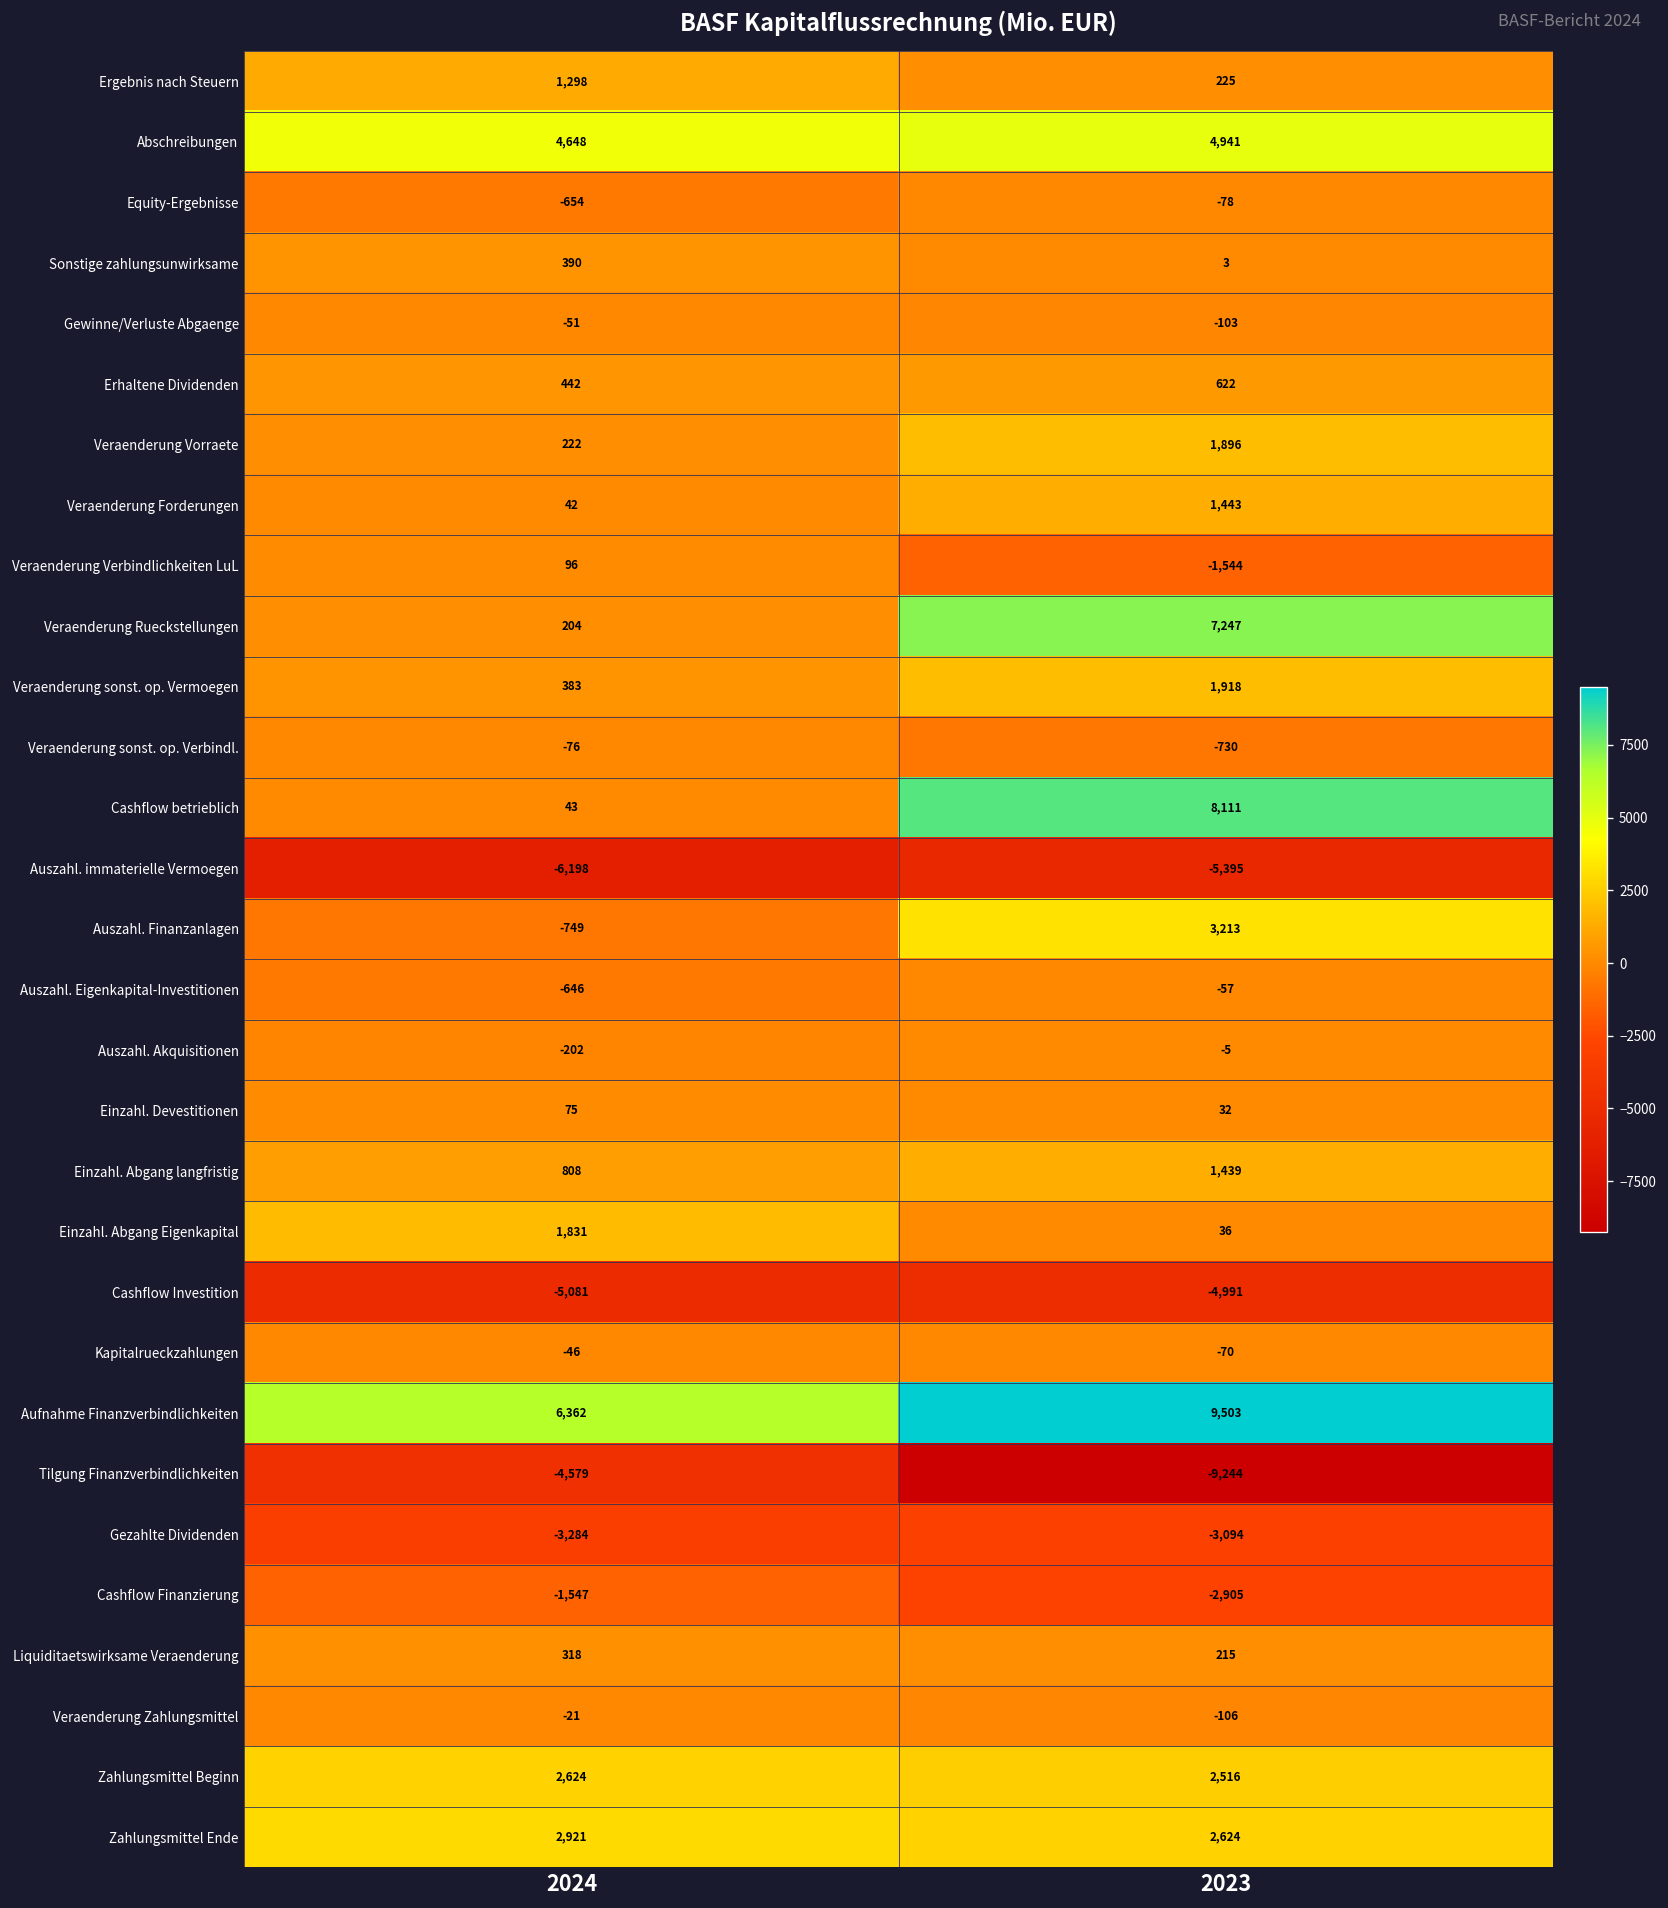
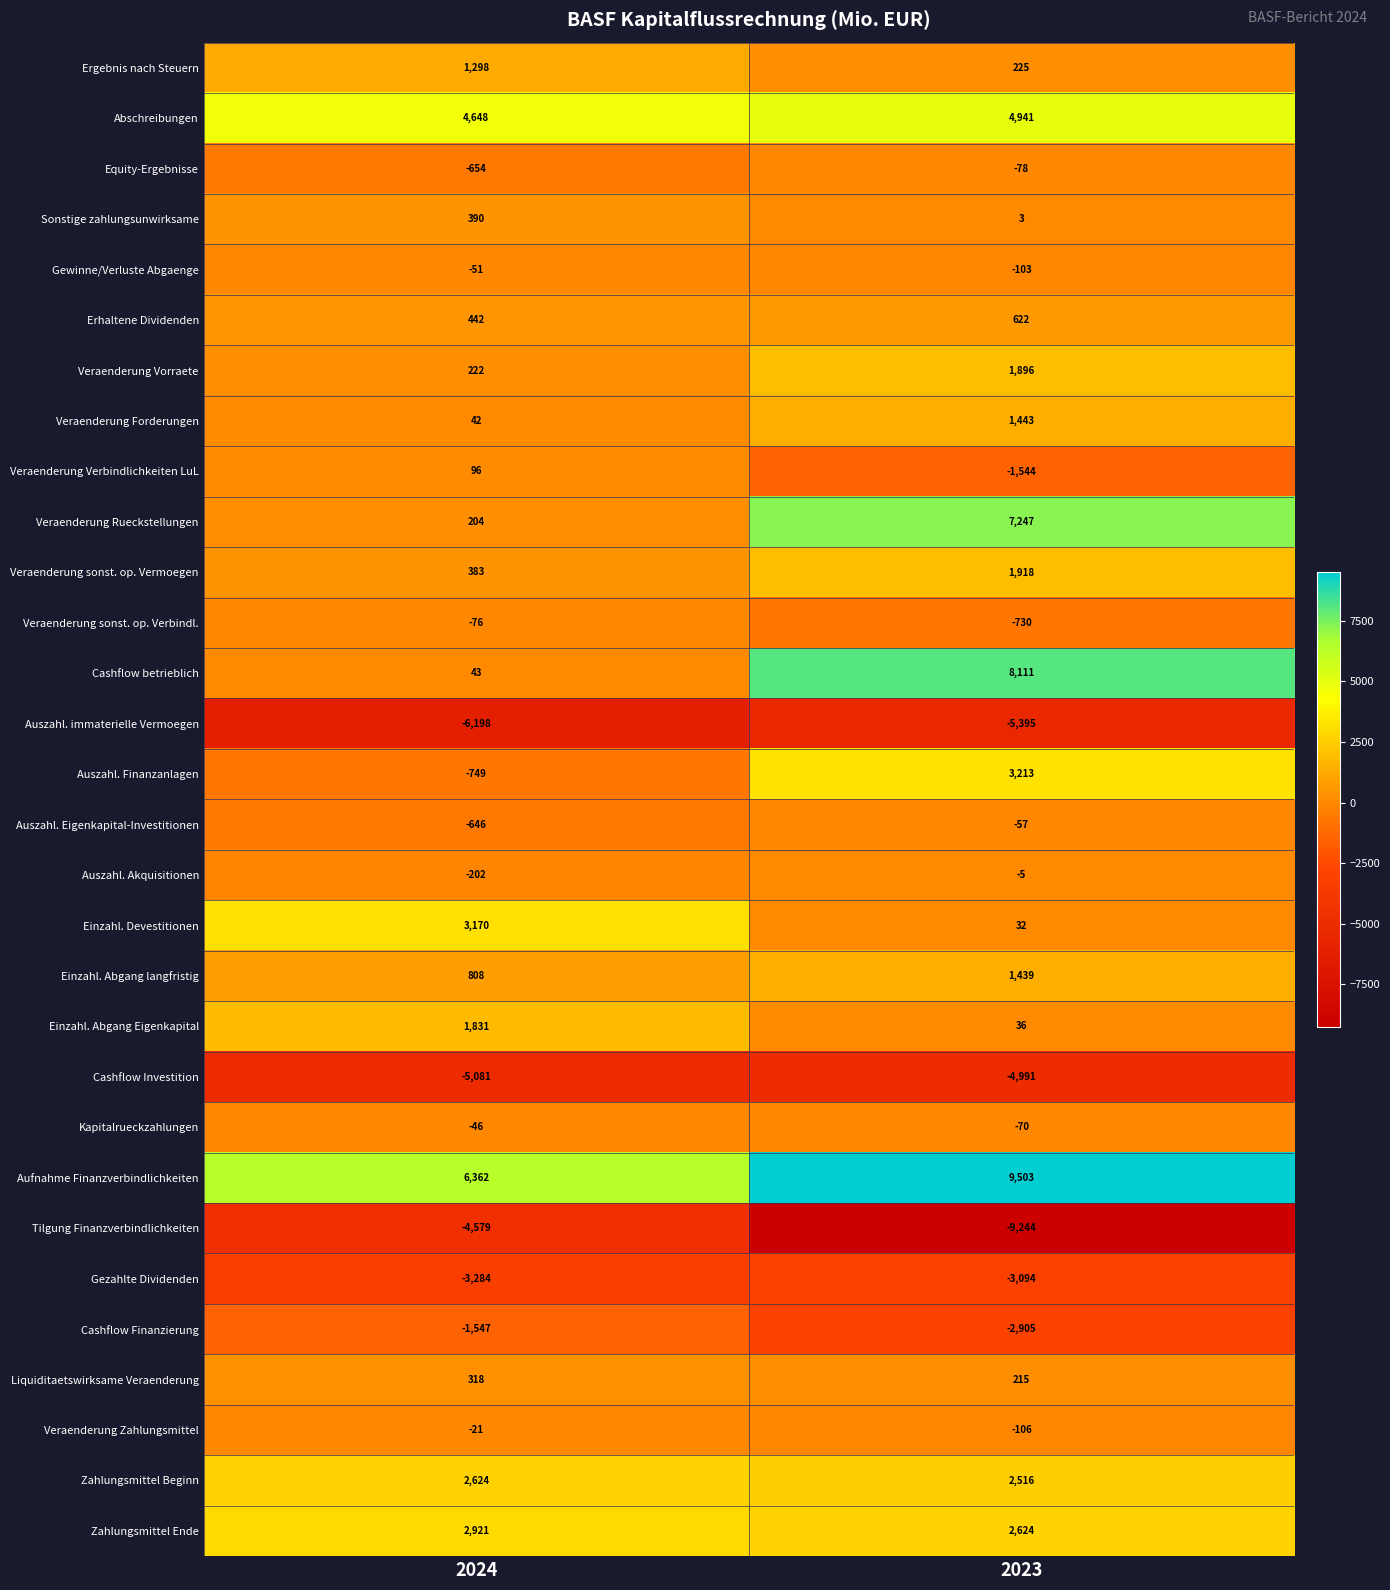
  {
    "Ergebnis nach Steuern": {
      "2024": "1,298",
      "2023": "225"
    },
    "Abschreibungen": {
      "2024": "4,648",
      "2023": "4,941"
    },
    "Equity-Ergebnisse": {
      "2024": "-654",
      "2023": "-78"
    },
    "Sonstige zahlungsunwirksame": {
      "2024": "390",
      "2023": "3"
    },
    "Gewinne/Verluste Abgaenge": {
      "2024": "-51",
      "2023": "-103"
    },
    "Erhaltene Dividenden": {
      "2024": "442",
      "2023": "622"
    },
    "Veraenderung Vorraete": {
      "2024": "222",
      "2023": "1,896"
    },
    "Veraenderung Forderungen": {
      "2024": "42",
      "2023": "1,443"
    },
    "Veraenderung Verbindlichkeiten LuL": {
      "2024": "96",
      "2023": "-1,544"
    },
    "Veraenderung Rueckstellungen": {
      "2024": "204",
      "2023": "7,247"
    },
    "Veraenderung sonst. op. Vermoegen": {
      "2024": "383",
      "2023": "1,918"
    },
    "Veraenderung sonst. op. Verbindl.": {
      "2024": "-76",
      "2023": "-730"
    },
    "Cashflow betrieblich": {
      "2024": "43",
      "2023": "8,111"
    },
    "Auszahl. immaterielle Vermoegen": {
      "2024": "-6,198",
      "2023": "-5,395"
    },
    "Auszahl. Finanzanlagen": {
      "2024": "-749",
      "2023": "3,213"
    },
    "Auszahl. Eigenkapital-Investitionen": {
      "2024": "-646",
      "2023": "-57"
    },
    "Auszahl. Akquisitionen": {
      "2024": "-202",
      "2023": "-5"
    },
    "Einzahl. Devestitionen": {
-     "2024": "75",
+     "2024": "3,170",
      "2023": "32"
    },
    "Einzahl. Abgang langfristig": {
      "2024": "808",
      "2023": "1,439"
    },
    "Einzahl. Abgang Eigenkapital": {
      "2024": "1,831",
      "2023": "36"
    },
    "Cashflow Investition": {
      "2024": "-5,081",
      "2023": "-4,991"
    },
    "Kapitalrueckzahlungen": {
      "2024": "-46",
      "2023": "-70"
    },
    "Aufnahme Finanzverbindlichkeiten": {
      "2024": "6,362",
      "2023": "9,503"
    },
    "Tilgung Finanzverbindlichkeiten": {
      "2024": "-4,579",
      "2023": "-9,244"
    },
    "Gezahlte Dividenden": {
      "2024": "-3,284",
      "2023": "-3,094"
    },
    "Cashflow Finanzierung": {
      "2024": "-1,547",
      "2023": "-2,905"
    },
    "Liquiditaetswirksame Veraenderung": {
      "2024": "318",
      "2023": "215"
    },
    "Veraenderung Zahlungsmittel": {
      "2024": "-21",
      "2023": "-106"
    },
    "Zahlungsmittel Beginn": {
      "2024": "2,624",
      "2023": "2,516"
    },
    "Zahlungsmittel Ende": {
      "2024": "2,921",
      "2023": "2,624"
    }
  }
